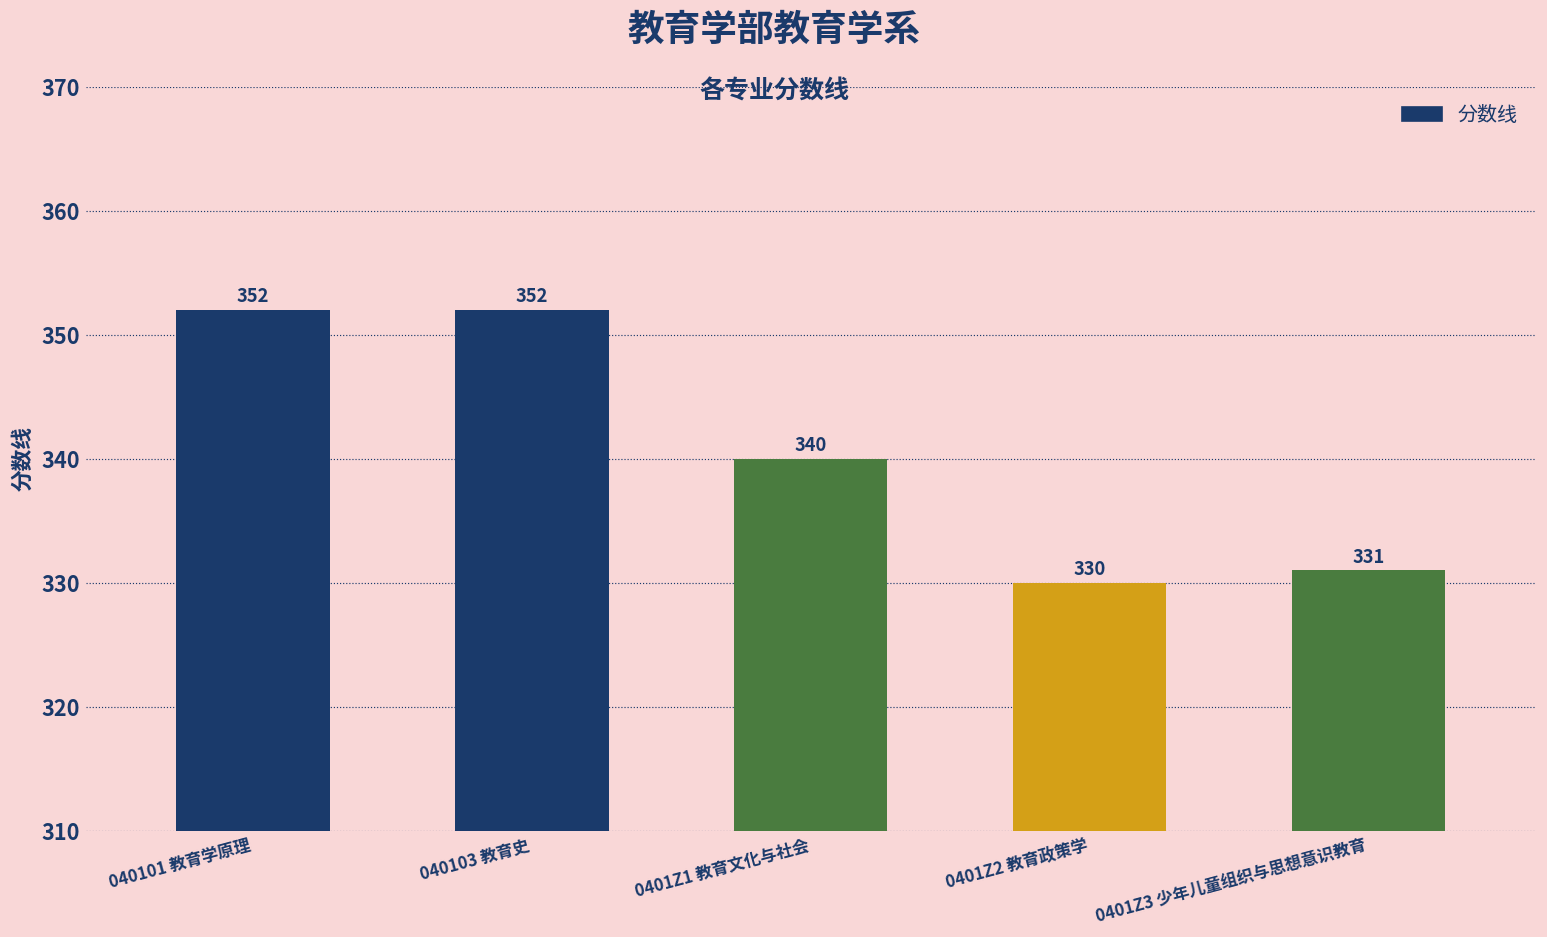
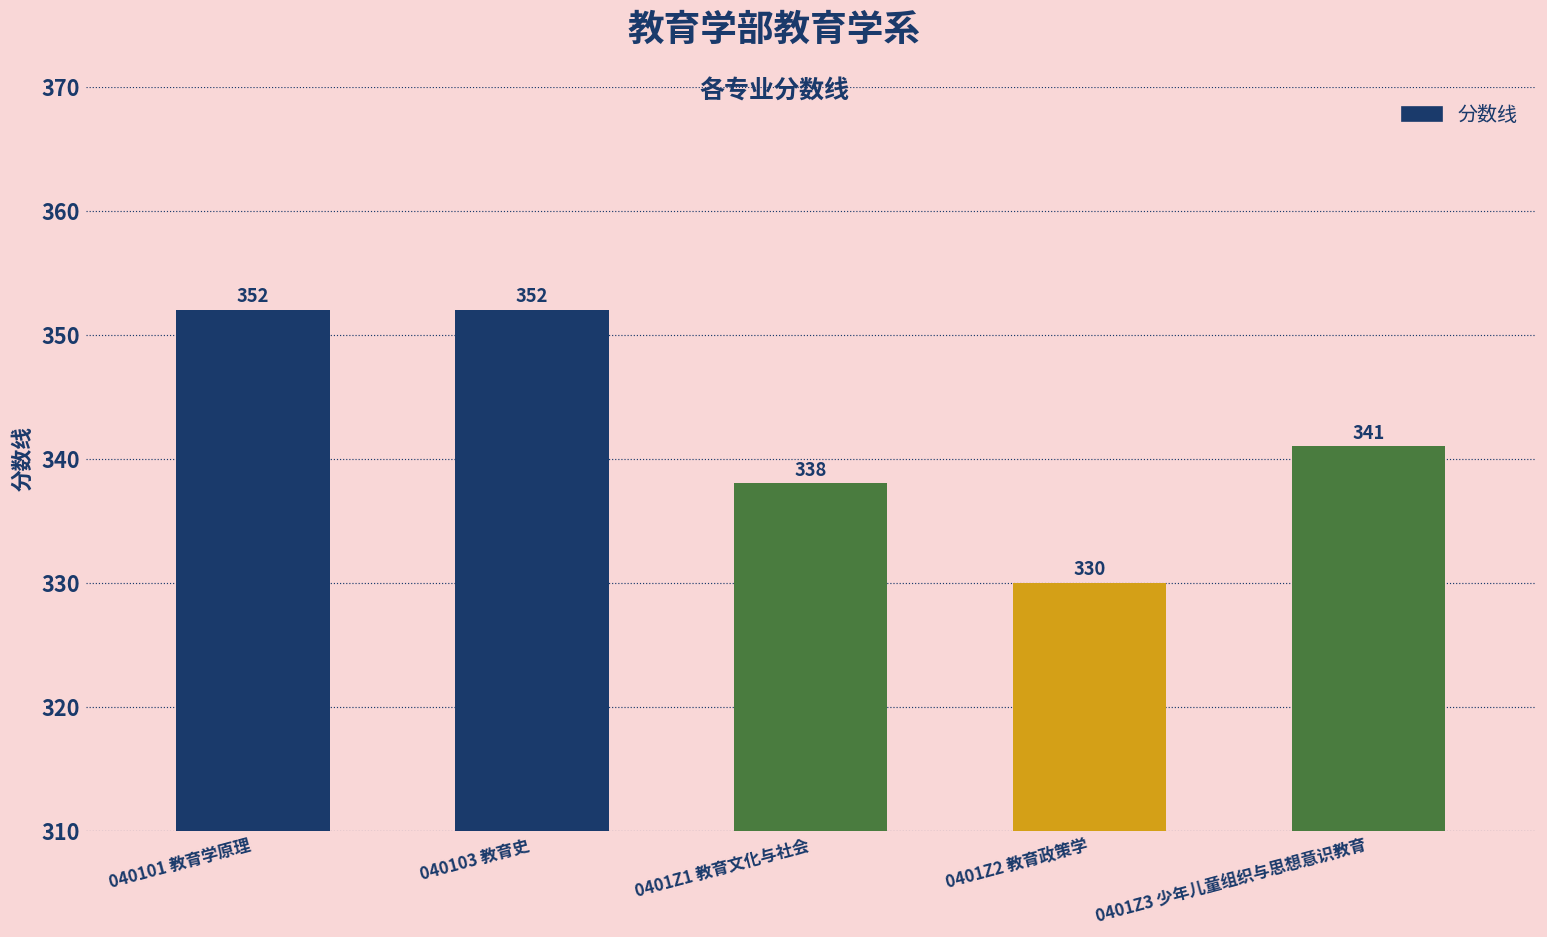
  {
    "040101 教育学原理": 352,
    "040103 教育史": 352,
-   "0401Z1 教育文化与社会": 340,
+   "0401Z1 教育文化与社会": 338,
    "0401Z2 教育政策学": 330,
-   "0401Z3 少年儿童组织与思想意识教育": 331
+   "0401Z3 少年儿童组织与思想意识教育": 341
  }
